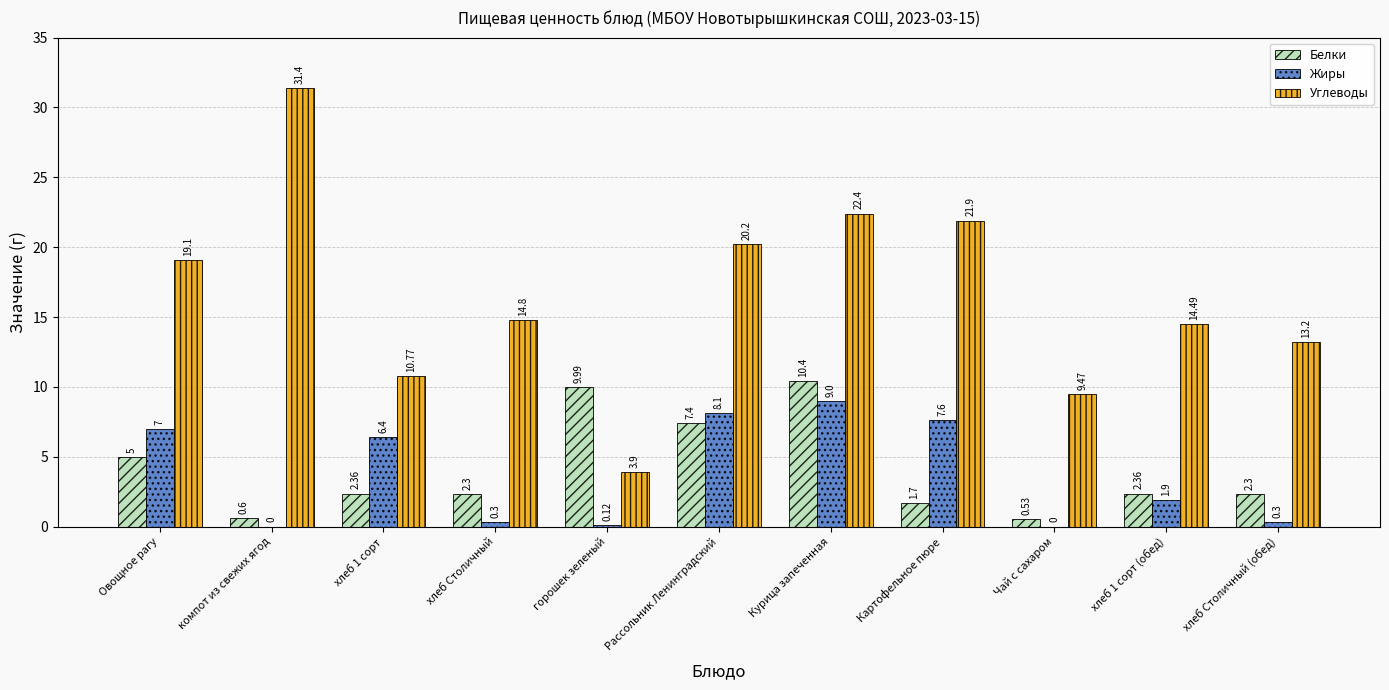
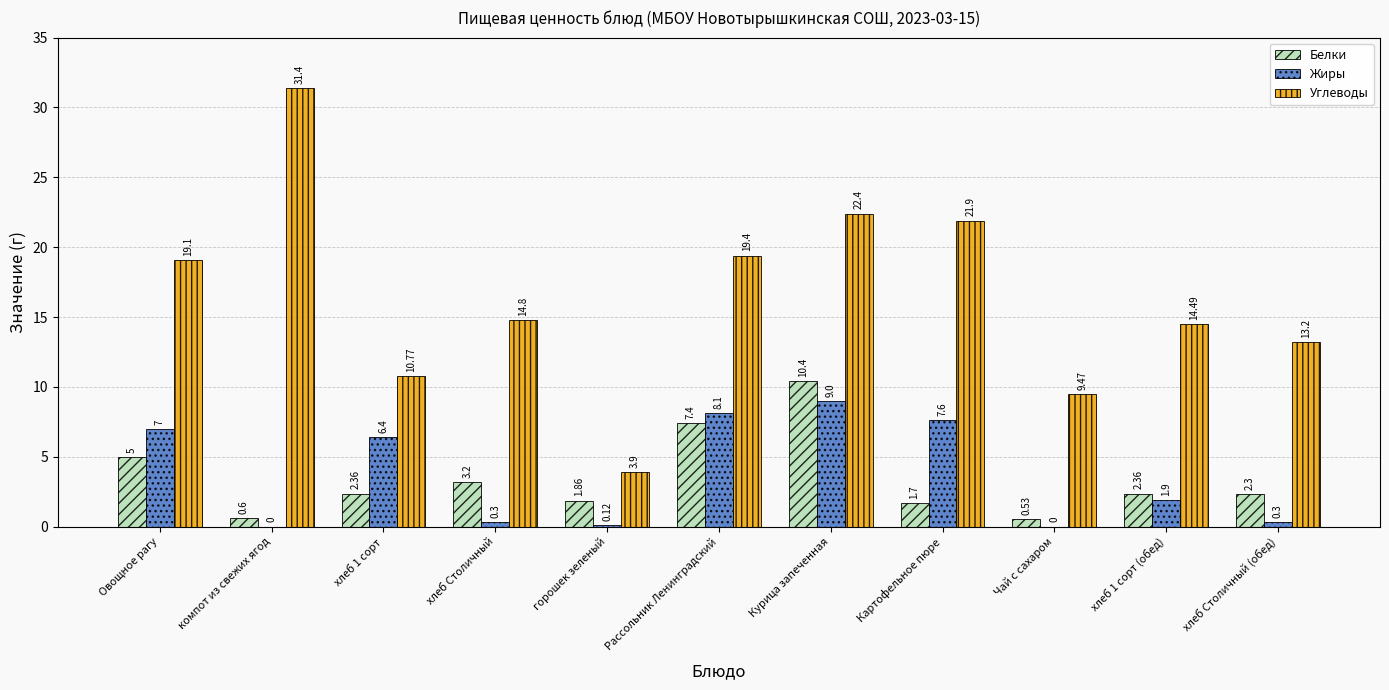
  {
    "Белки": {
      "Овощное рагу": 5,
      "компот из свежих ягод": 0.6,
      "хлеб 1 сорт": 2.36,
-     "хлеб Столичный": 2.3,
-     "горошек зеленый": 9.99,
+     "хлеб Столичный": 3.2,
+     "горошек зеленый": 1.86,
      "Рассольник Ленинградский": 7.4,
      "Курица запеченная": 10.4,
      "Картофельное пюре": 1.7,
      "Чай с сахаром": 0.53,
      "хлеб 1 сорт (обед)": 2.36,
      "хлеб Столичный (обед)": 2.3
    },
    "Жиры": {
      "Овощное рагу": 7,
      "компот из свежих ягод": 0,
      "хлеб 1 сорт": 6.4,
      "хлеб Столичный": 0.3,
      "горошек зеленый": 0.12,
      "Рассольник Ленинградский": 8.1,
      "Курица запеченная": 9.0,
      "Картофельное пюре": 7.6,
      "Чай с сахаром": 0,
      "хлеб 1 сорт (обед)": 1.9,
      "хлеб Столичный (обед)": 0.3
    },
    "Углеводы": {
      "Овощное рагу": 19.1,
      "компот из свежих ягод": 31.4,
      "хлеб 1 сорт": 10.77,
      "хлеб Столичный": 14.8,
      "горошек зеленый": 3.9,
-     "Рассольник Ленинградский": 20.2,
+     "Рассольник Ленинградский": 19.4,
      "Курица запеченная": 22.4,
      "Картофельное пюре": 21.9,
      "Чай с сахаром": 9.47,
      "хлеб 1 сорт (обед)": 14.49,
      "хлеб Столичный (обед)": 13.2
    }
  }
